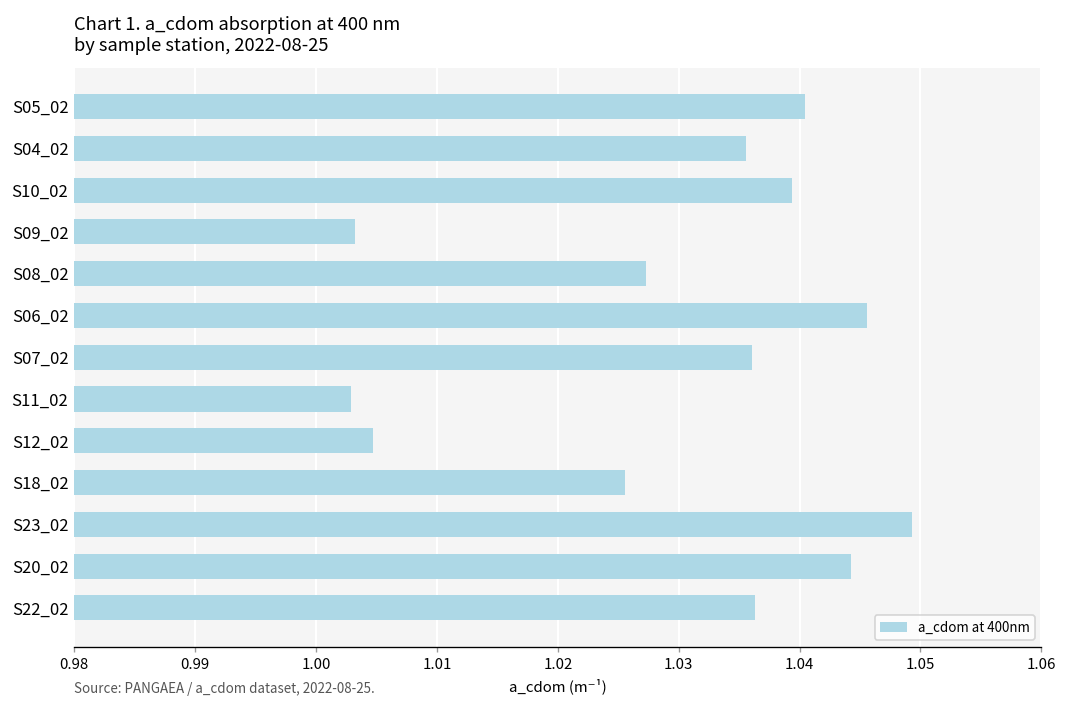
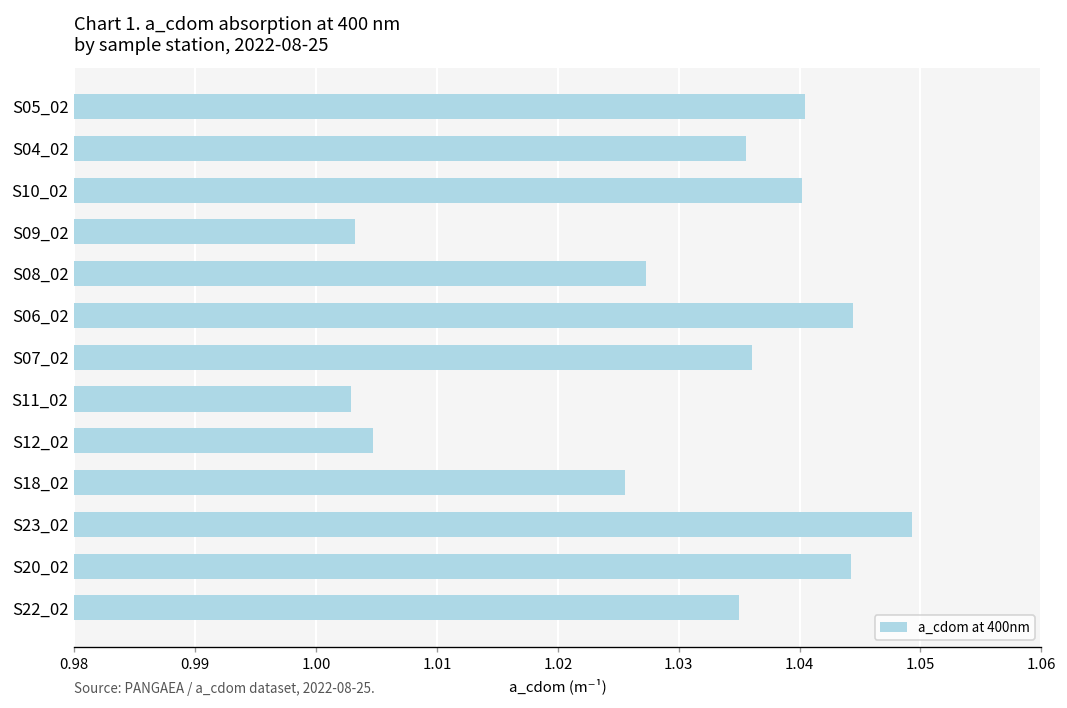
  {
    "S05_02": 1.0405,
    "S04_02": 1.0355,
-   "S10_02": 1.0393,
+   "S10_02": 1.0402,
    "S09_02": 1.0032,
    "S08_02": 1.0273,
-   "S06_02": 1.0456,
+   "S06_02": 1.0444,
    "S07_02": 1.0361,
    "S11_02": 1.0029,
    "S12_02": 1.0048,
    "S18_02": 1.0256,
    "S23_02": 1.0493,
    "S20_02": 1.0442,
-   "S22_02": 1.0363
+   "S22_02": 1.0350
  }
